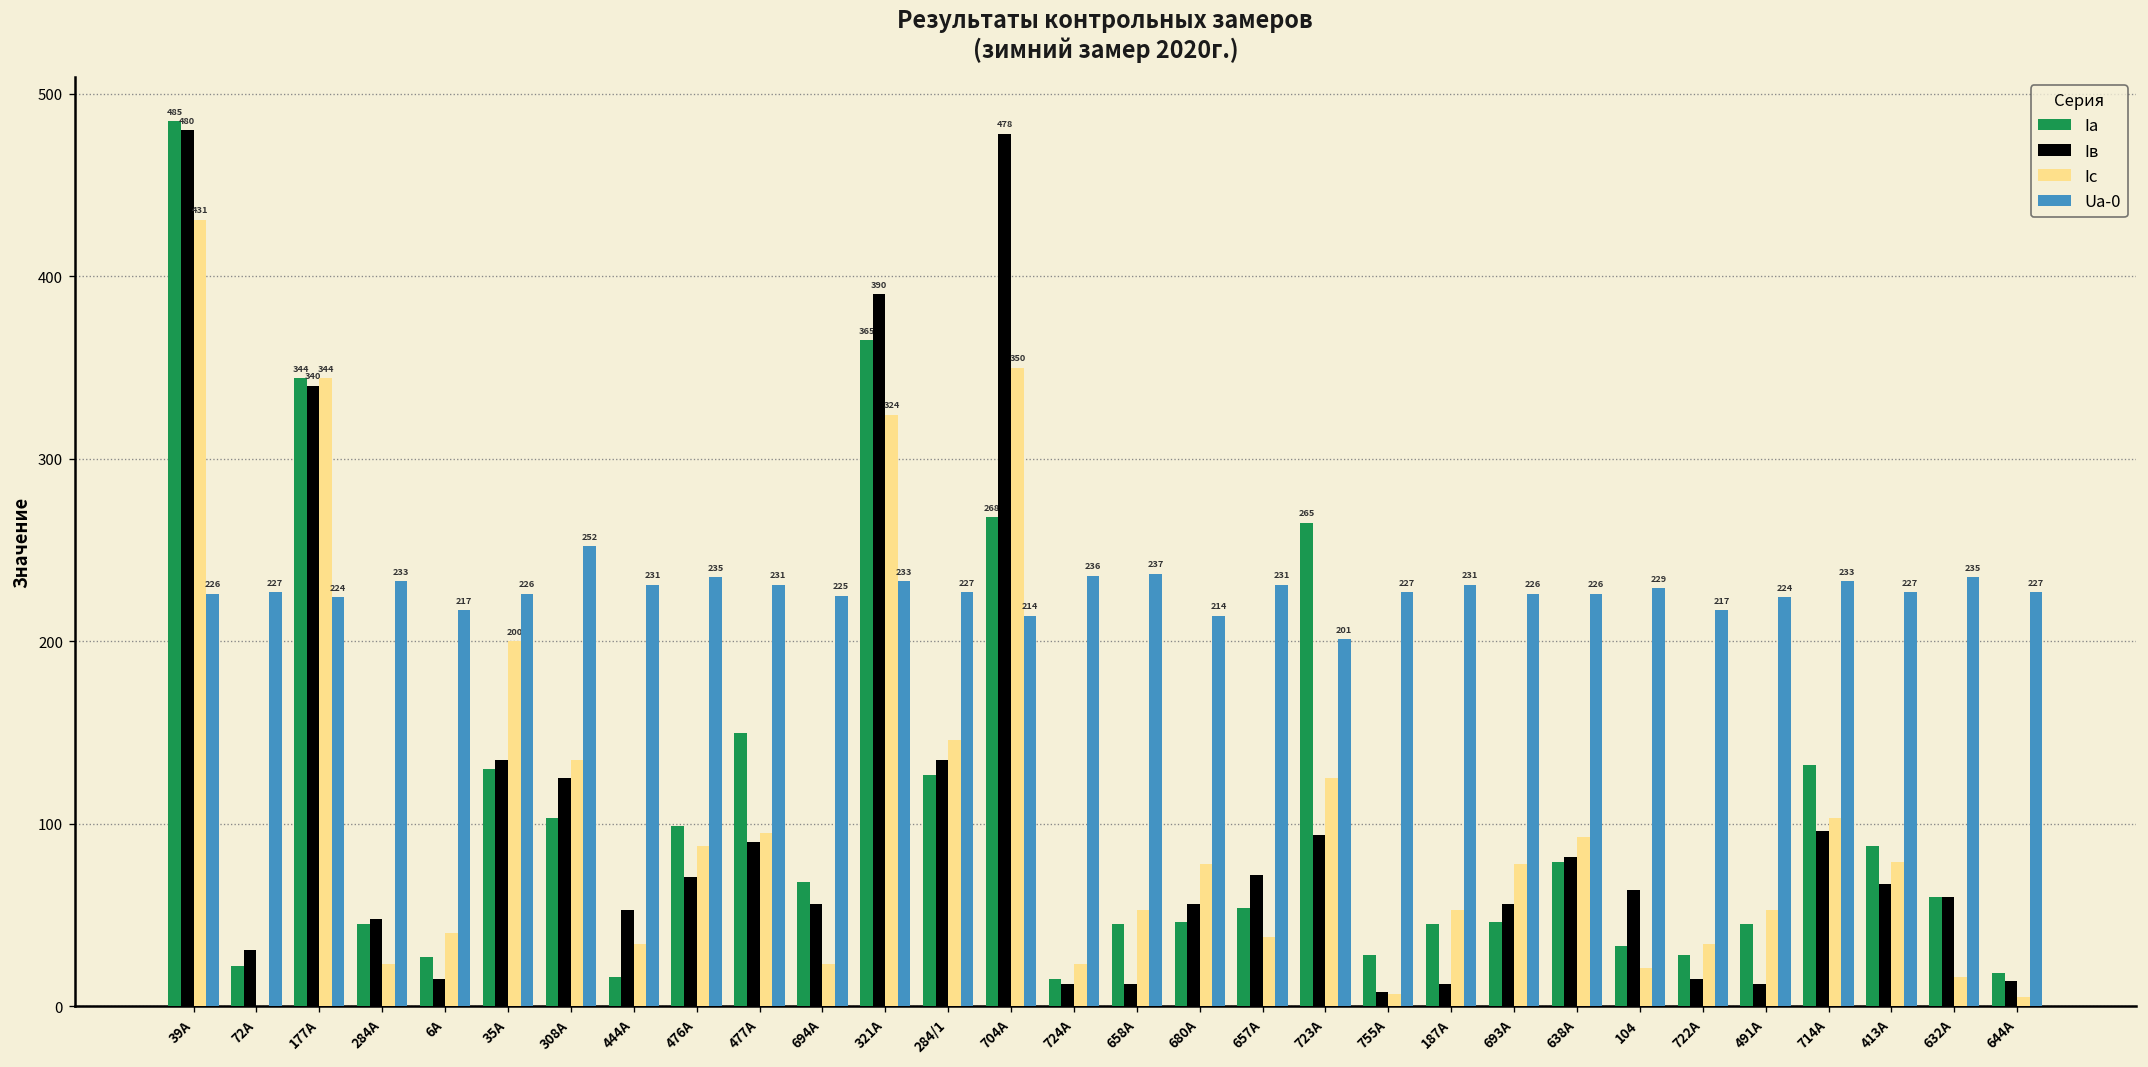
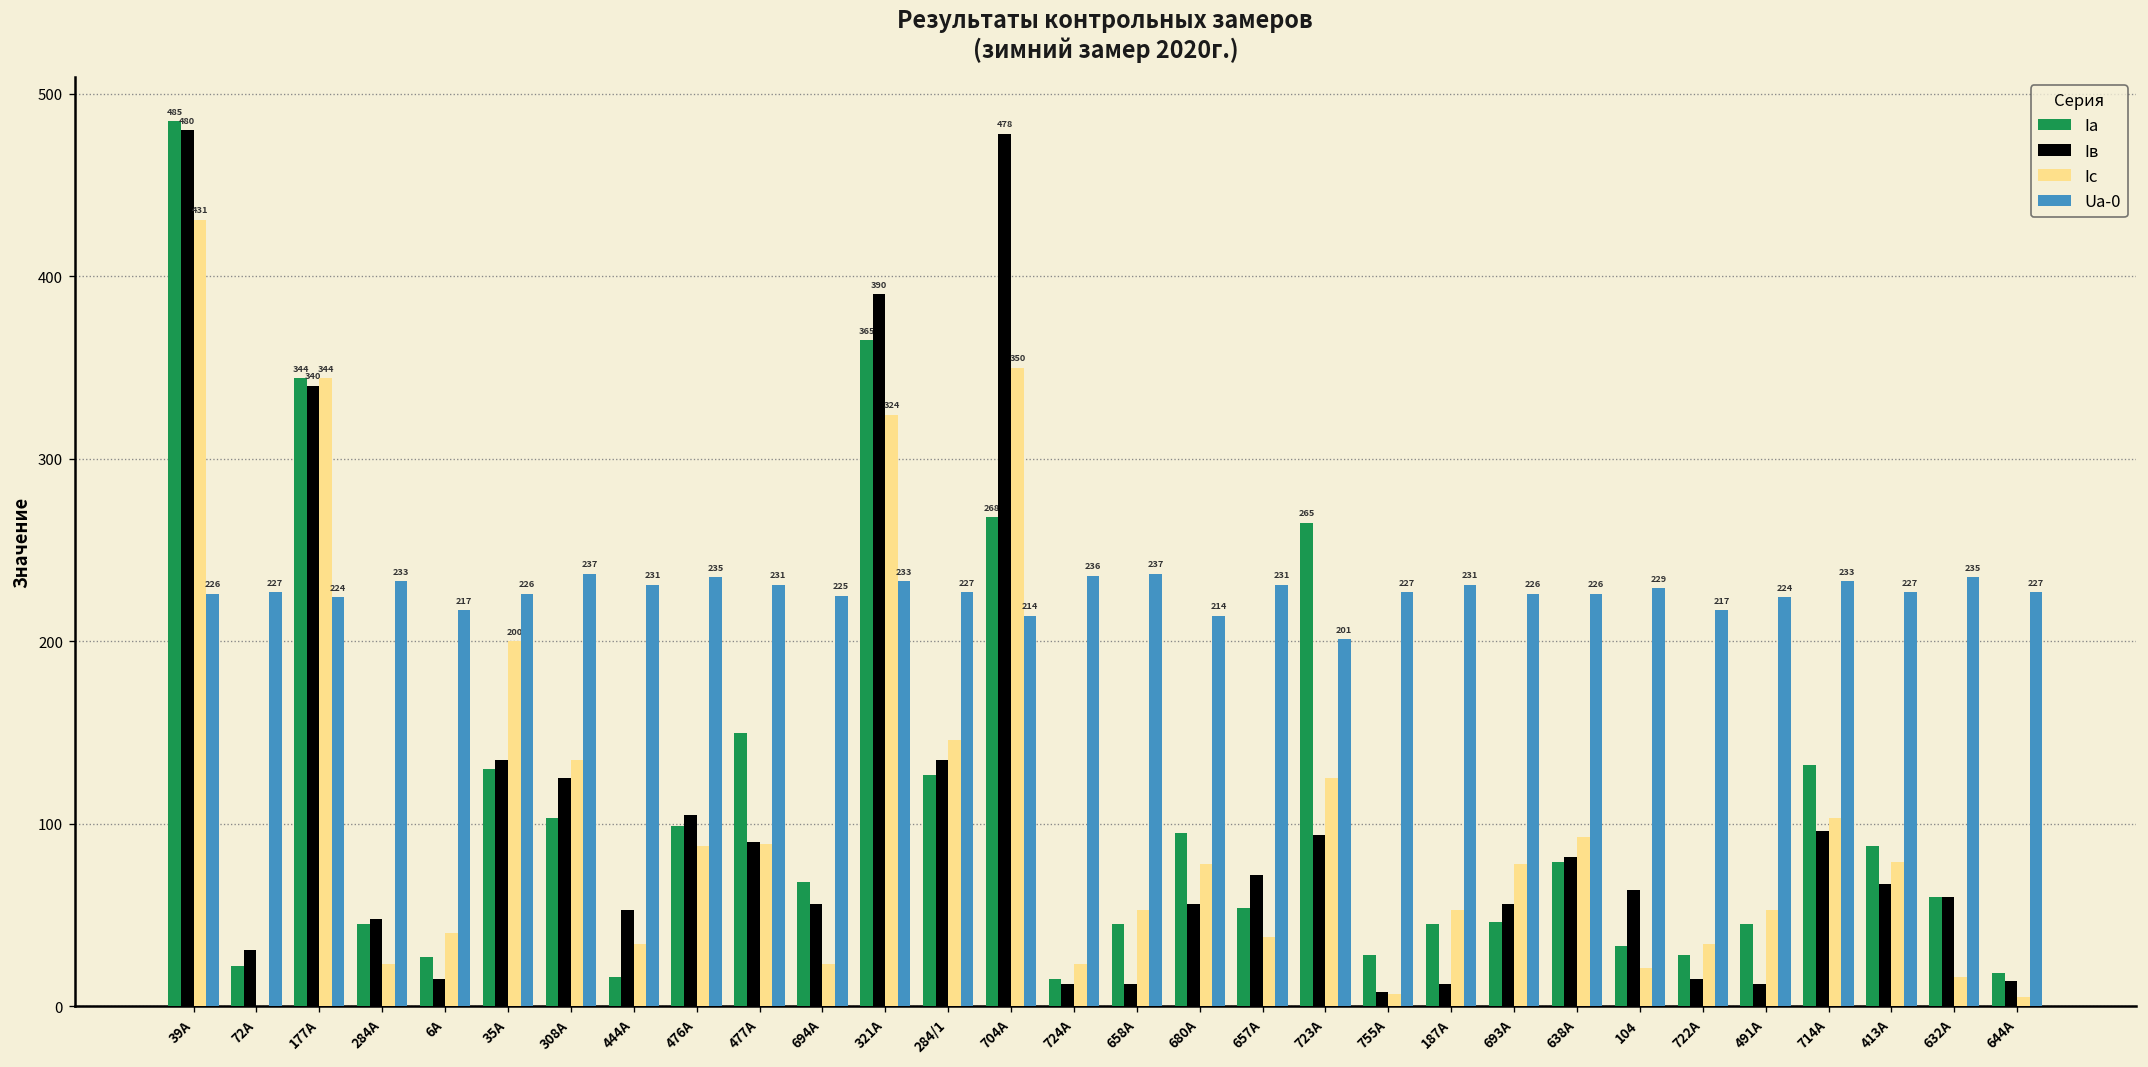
  {
    "Iа": {
      "72А": 22,
      "284А": 45,
      "6А": 27,
      "35А": 130,
      "308А": 103,
      "444А": 16,
      "476А": 99,
      "477А": 150,
      "694А": 68,
      "284/1": 127,
      "724А": 15,
      "658А": 45,
-     "680А": 46,
+     "680А": 95,
      "657А": 54,
      "755А": 28,
      "187А": 45,
      "693А": 46,
      "638А": 79,
      "104": 33,
      "722А": 28,
      "491А": 45,
      "714А": 132,
      "413А": 88,
      "632А": 60,
      "644А": 18
    },
    "Iв": {
      "72А": 31,
      "284А": 48,
      "6А": 15,
      "35А": 135,
      "308А": 125,
      "444А": 53,
-     "476А": 71,
+     "476А": 105,
      "477А": 90,
      "694А": 56,
      "284/1": 135,
      "724А": 12,
      "658А": 12,
      "680А": 56,
      "657А": 72,
      "723А": 94,
      "755А": 8,
      "187А": 12,
      "693А": 56,
      "638А": 82,
      "104": 64,
      "722А": 15,
      "491А": 12,
      "714А": 96,
      "413А": 67,
      "632А": 60,
      "644А": 14
    },
    "Ic": {
      "72А": 0,
      "284А": 23,
      "6А": 40,
      "308А": 135,
      "444А": 34,
      "476А": 88,
-     "477А": 95,
+     "477А": 89,
      "694А": 23,
      "284/1": 146,
      "724А": 23,
      "658А": 53,
      "680А": 78,
      "657А": 38,
      "723А": 125,
      "755А": 7,
      "187А": 53,
      "693А": 78,
      "638А": 93,
      "104": 21,
      "722А": 34,
      "491А": 53,
      "714А": 103,
      "413А": 79,
      "632А": 16,
      "644А": 5
    },
    "Ua-0": {
      "39А": 226,
      "72А": 227,
      "177А": 224,
      "284А": 233,
      "6А": 217,
      "35А": 226,
-     "308А": 252,
+     "308А": 237,
      "444А": 231,
      "476А": 235,
      "477А": 231,
      "694А": 225,
      "321А": 233,
      "284/1": 227,
      "704А": 214,
      "724А": 236,
      "658А": 237,
      "680А": 214,
      "657А": 231,
      "723А": 201,
      "755А": 227,
      "187А": 231,
      "693А": 226,
      "638А": 226,
      "104": 229,
      "722А": 217,
      "491А": 224,
      "714А": 233,
      "413А": 227,
      "632А": 235,
      "644А": 227
    }
  }
